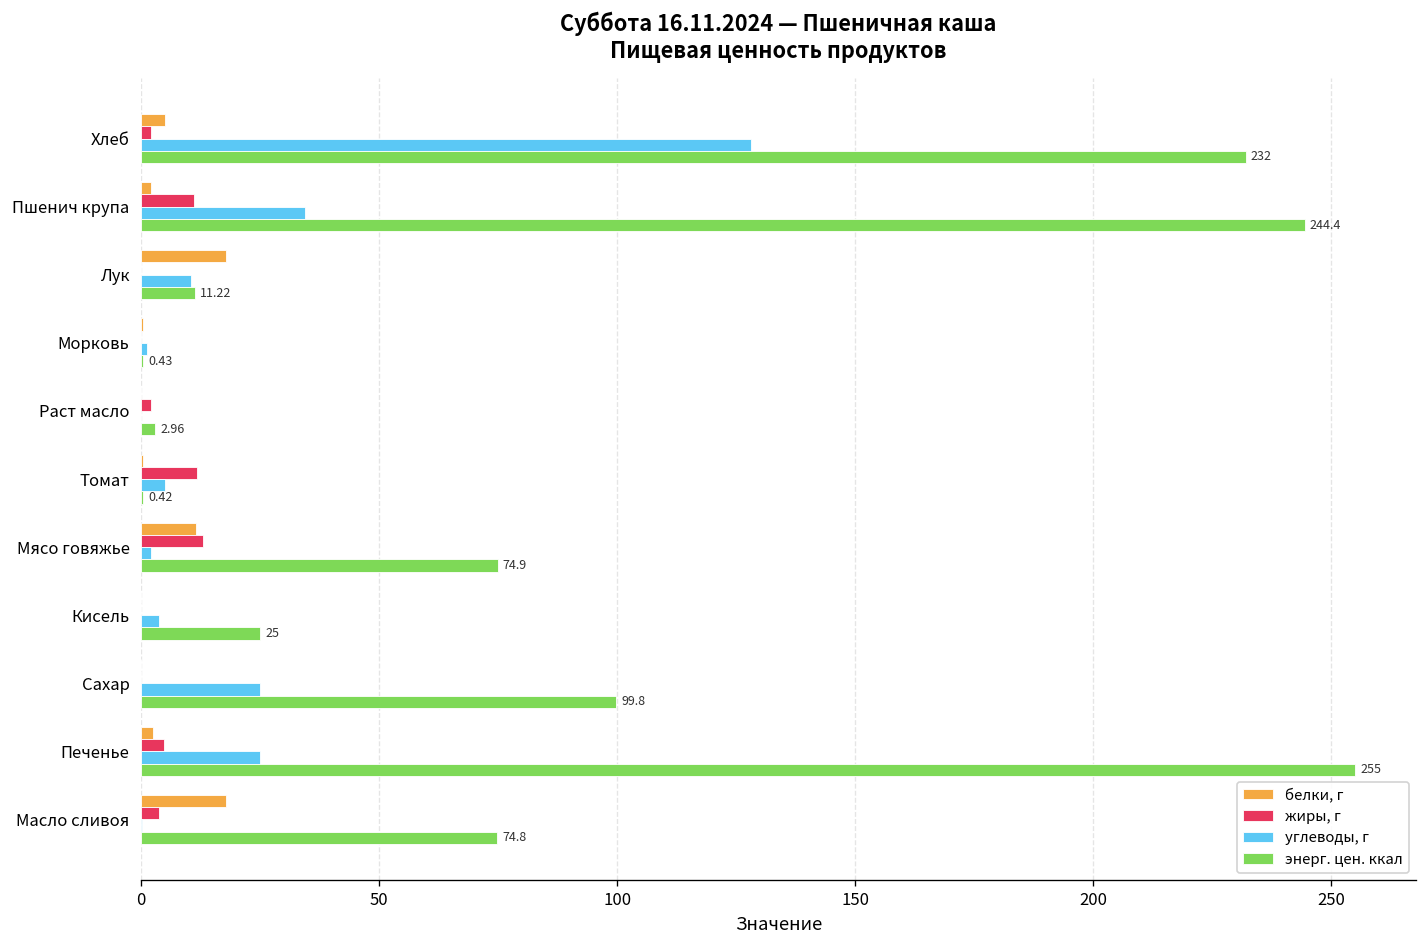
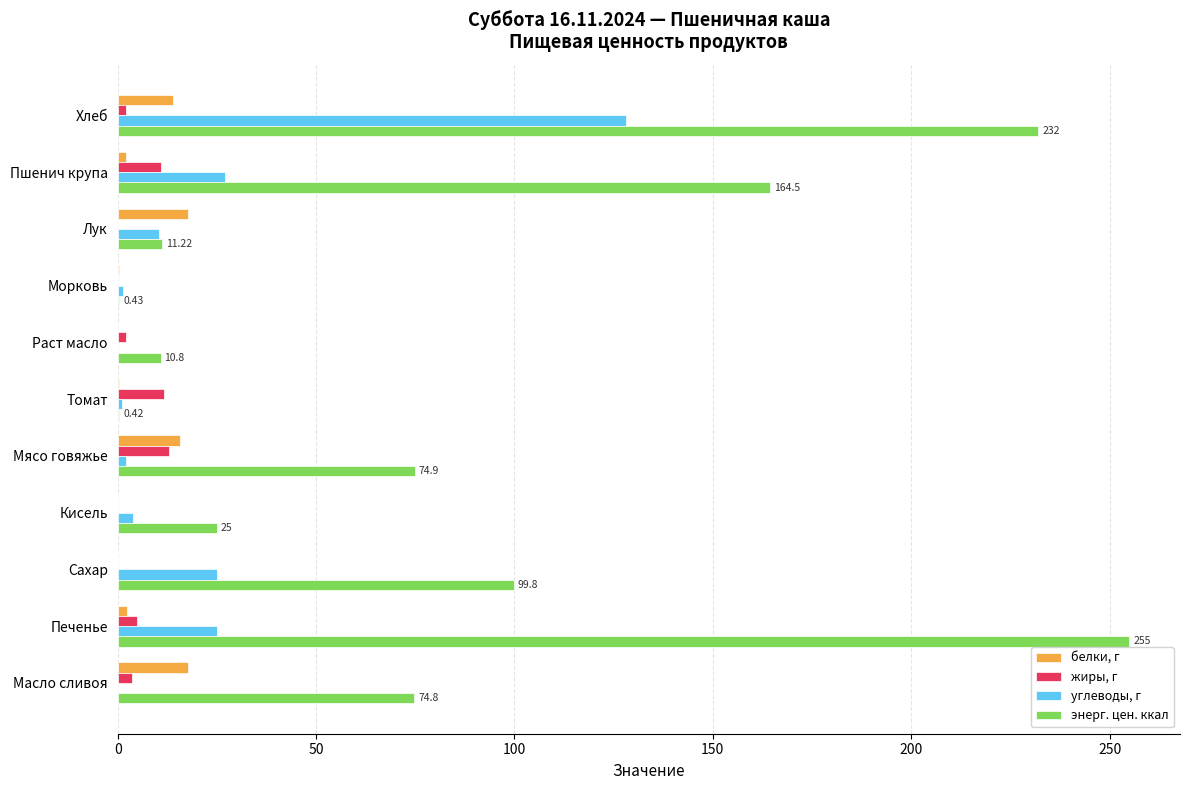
  {
    "белки, г": {
-     "Хлеб": 5,
+     "Хлеб": 14,
      "Пшенич крупа": 2,
      "Лук": 18,
      "Раст масло": 0,
-     "Мясо говяжье": 12,
+     "Мясо говяжье": 16,
      "Кисель": 0,
      "Сахар": 0,
      "Печенье": 2,
      "Масло сливоя": 18
    },
    "жиры, г": {
      "Хлеб": 2,
      "Пшенич крупа": 11,
      "Лук": 0,
      "Морковь": 0,
      "Раст масло": 2,
      "Томат": 12,
      "Мясо говяжье": 13,
      "Кисель": 0,
      "Сахар": 0,
      "Печенье": 5,
      "Масло сливоя": 4
    },
    "углеводы, г": {
      "Хлеб": 128,
-     "Пшенич крупа": 34,
+     "Пшенич крупа": 27,
      "Лук": 10,
      "Морковь": 1,
      "Раст масло": 0,
-     "Томат": 5,
+     "Томат": 1,
      "Мясо говяжье": 2,
      "Кисель": 4,
      "Сахар": 25,
      "Печенье": 25
    },
    "энерг. цен. ккал": {
      "Хлеб": 232,
-     "Пшенич крупа": 244.4,
+     "Пшенич крупа": 164.5,
      "Лук": 11.22,
      "Морковь": 0.43,
-     "Раст масло": 2.96,
+     "Раст масло": 10.8,
      "Томат": 0.42,
      "Мясо говяжье": 74.9,
      "Кисель": 25,
      "Сахар": 99.8,
      "Печенье": 255,
      "Масло сливоя": 74.8
    }
  }
